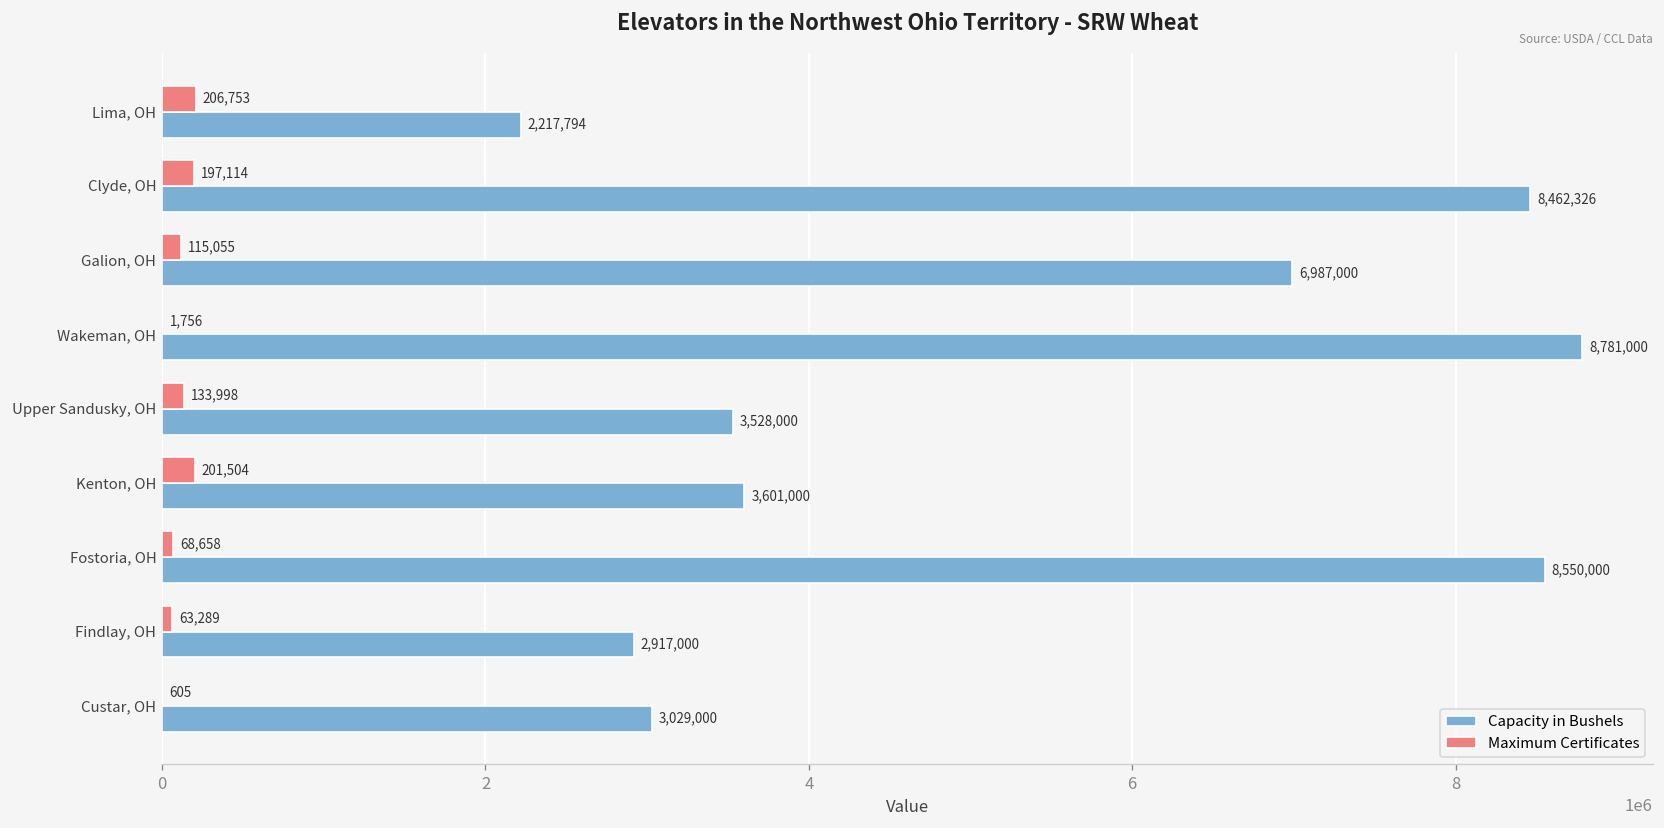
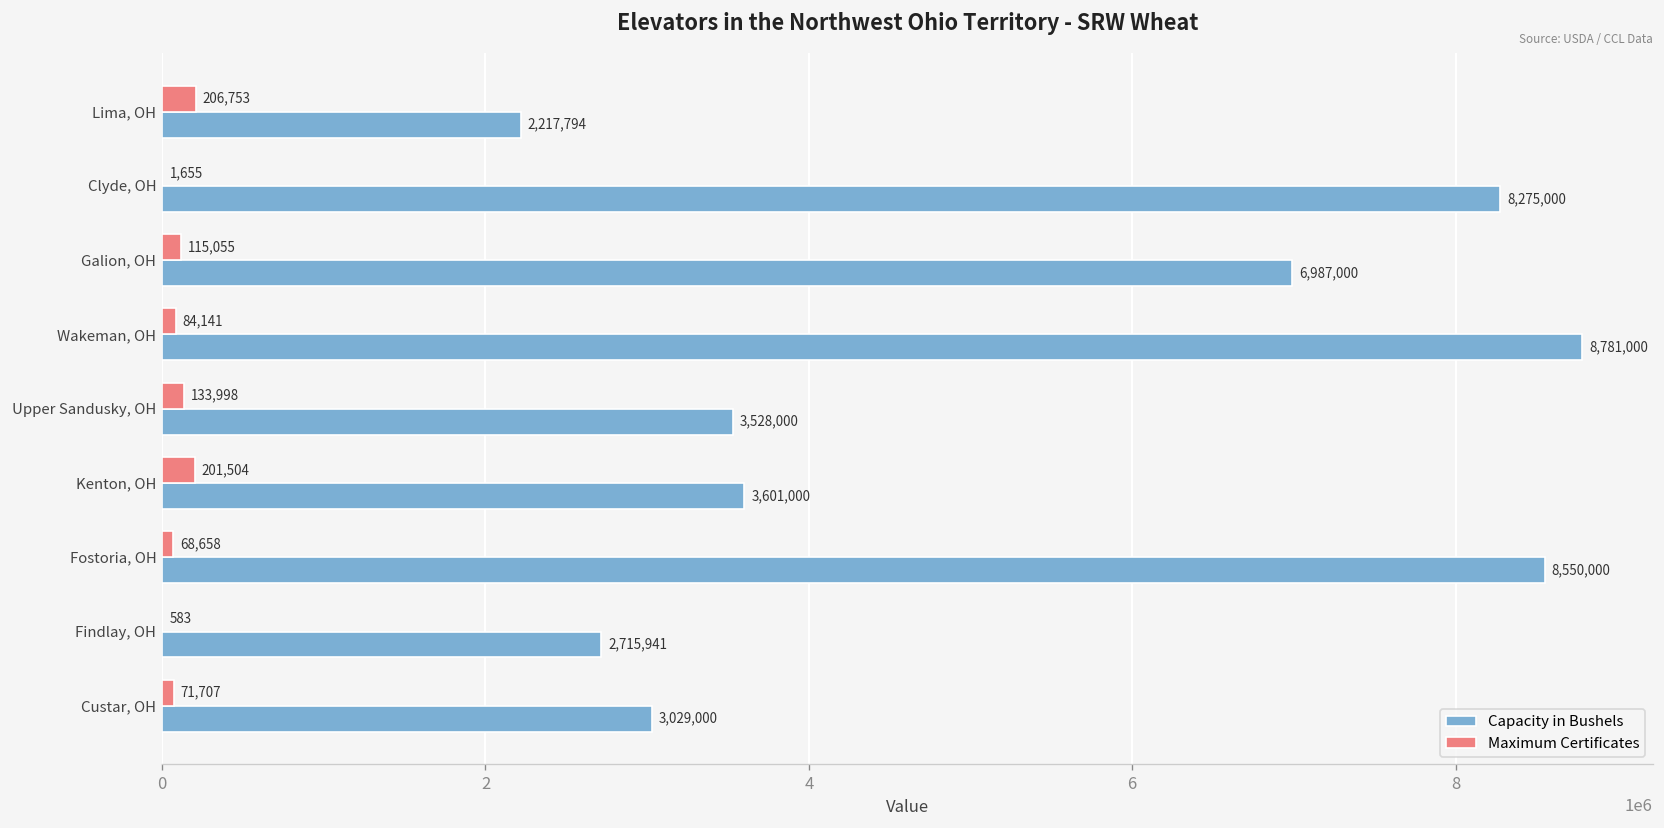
  {
    "Capacity in Bushels": {
      "Lima, OH": "2,217,794",
-     "Clyde, OH": "8,462,326",
+     "Clyde, OH": "8,275,000",
      "Galion, OH": "6,987,000",
      "Wakeman, OH": "8,781,000",
      "Upper Sandusky, OH": "3,528,000",
      "Kenton, OH": "3,601,000",
      "Fostoria, OH": "8,550,000",
-     "Findlay, OH": "2,917,000",
+     "Findlay, OH": "2,715,941",
      "Custar, OH": "3,029,000"
    },
    "Maximum Certificates": {
      "Lima, OH": "206,753",
-     "Clyde, OH": "197,114",
+     "Clyde, OH": "1,655",
      "Galion, OH": "115,055",
-     "Wakeman, OH": "1,756",
+     "Wakeman, OH": "84,141",
      "Upper Sandusky, OH": "133,998",
      "Kenton, OH": "201,504",
      "Fostoria, OH": "68,658",
-     "Findlay, OH": "63,289",
-     "Custar, OH": "605"
+     "Findlay, OH": "583",
+     "Custar, OH": "71,707"
    }
  }
